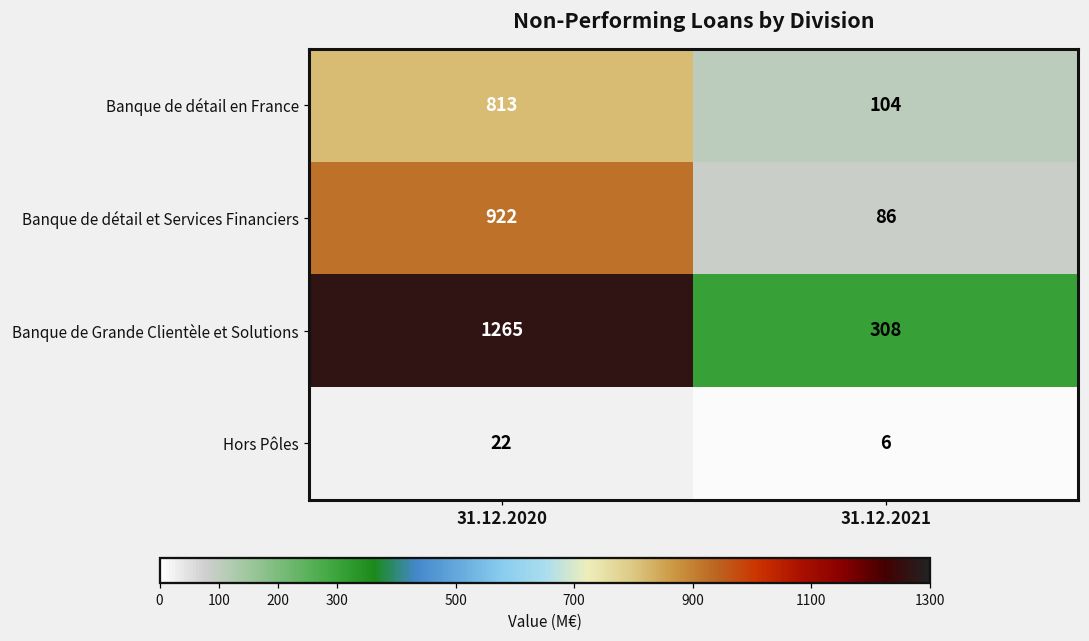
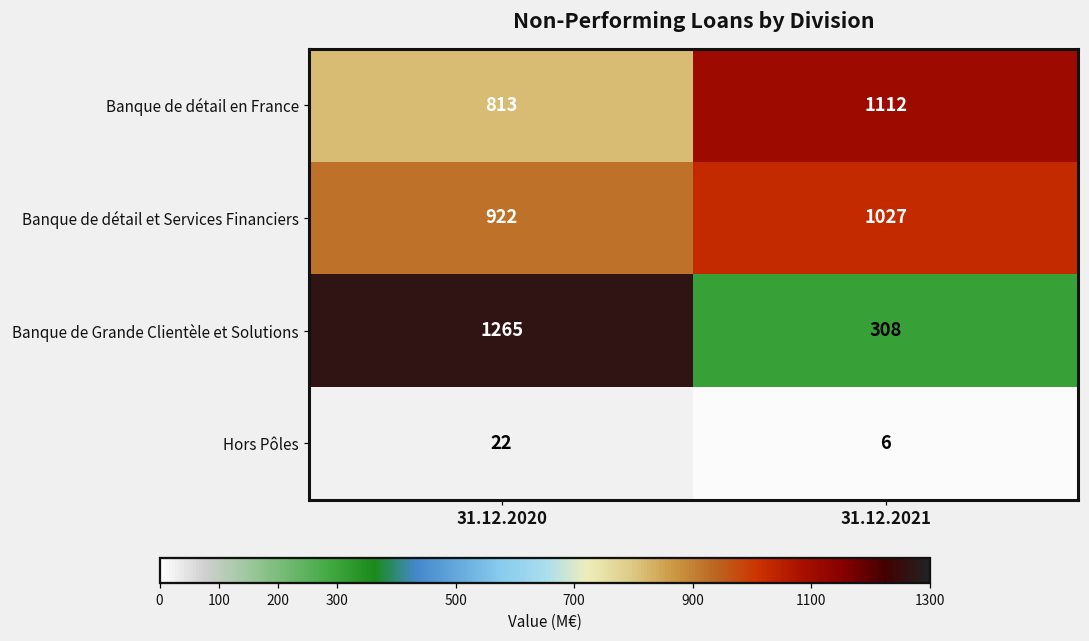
  {
    "Banque de détail en France": {
      "31.12.2020": 813,
-     "31.12.2021": 104
+     "31.12.2021": 1112
    },
    "Banque de détail et Services Financiers": {
      "31.12.2020": 922,
-     "31.12.2021": 86
+     "31.12.2021": 1027
    },
    "Banque de Grande Clientèle et Solutions": {
      "31.12.2020": 1265,
      "31.12.2021": 308
    },
    "Hors Pôles": {
      "31.12.2020": 22,
      "31.12.2021": 6
    }
  }
